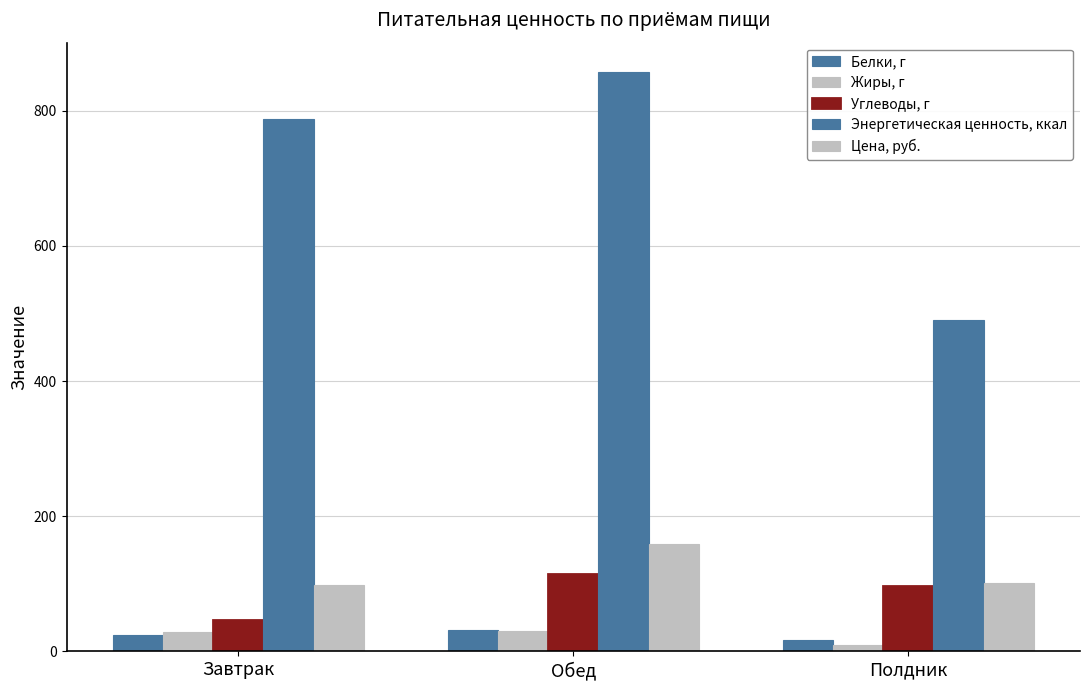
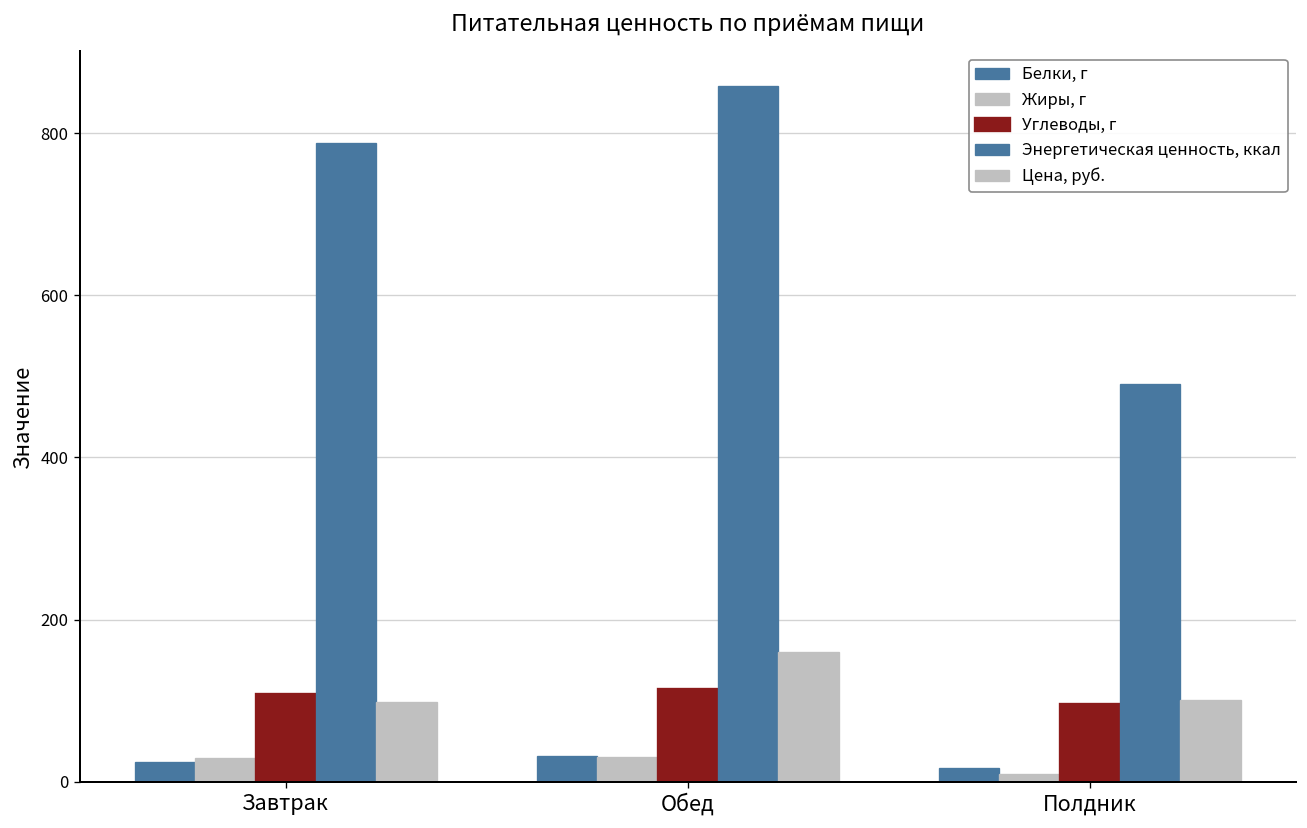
  {
    "Углеводы, г": {
-     "Завтрак": 50,
+     "Завтрак": 110,
      "Обед": 110,
      "Полдник": 100
    }
  }
